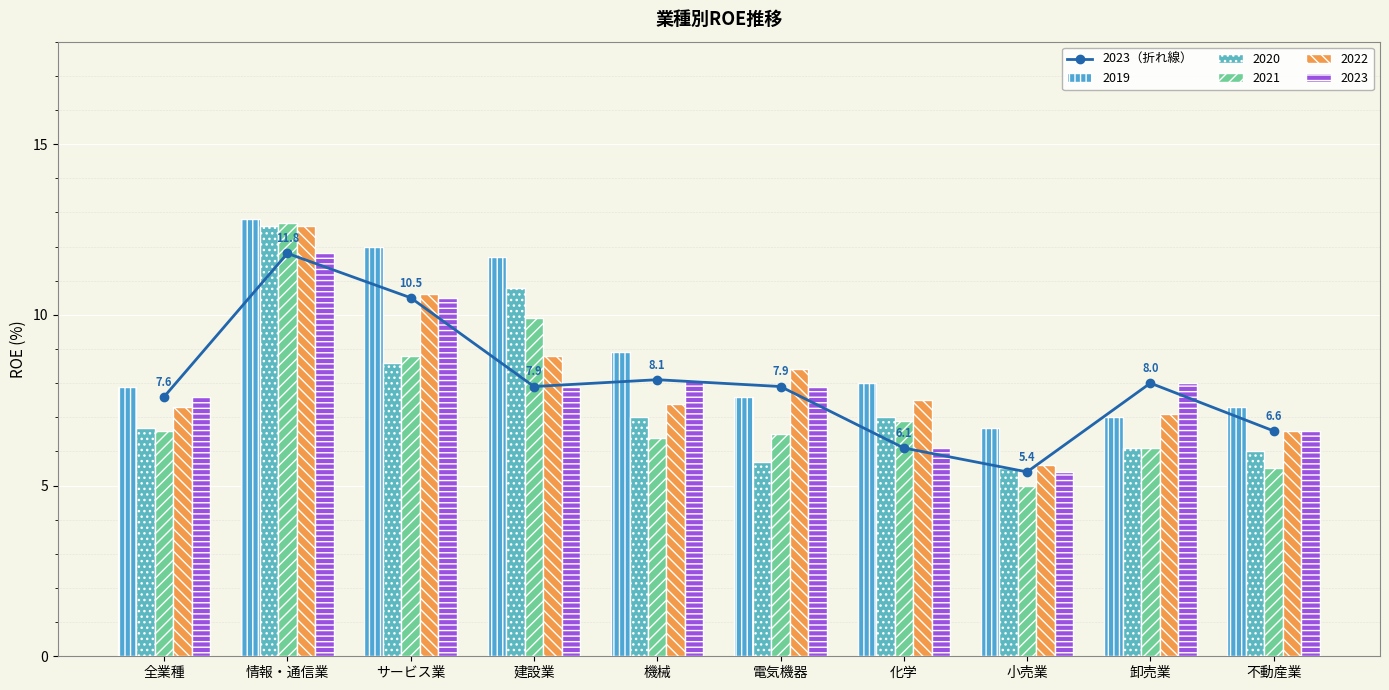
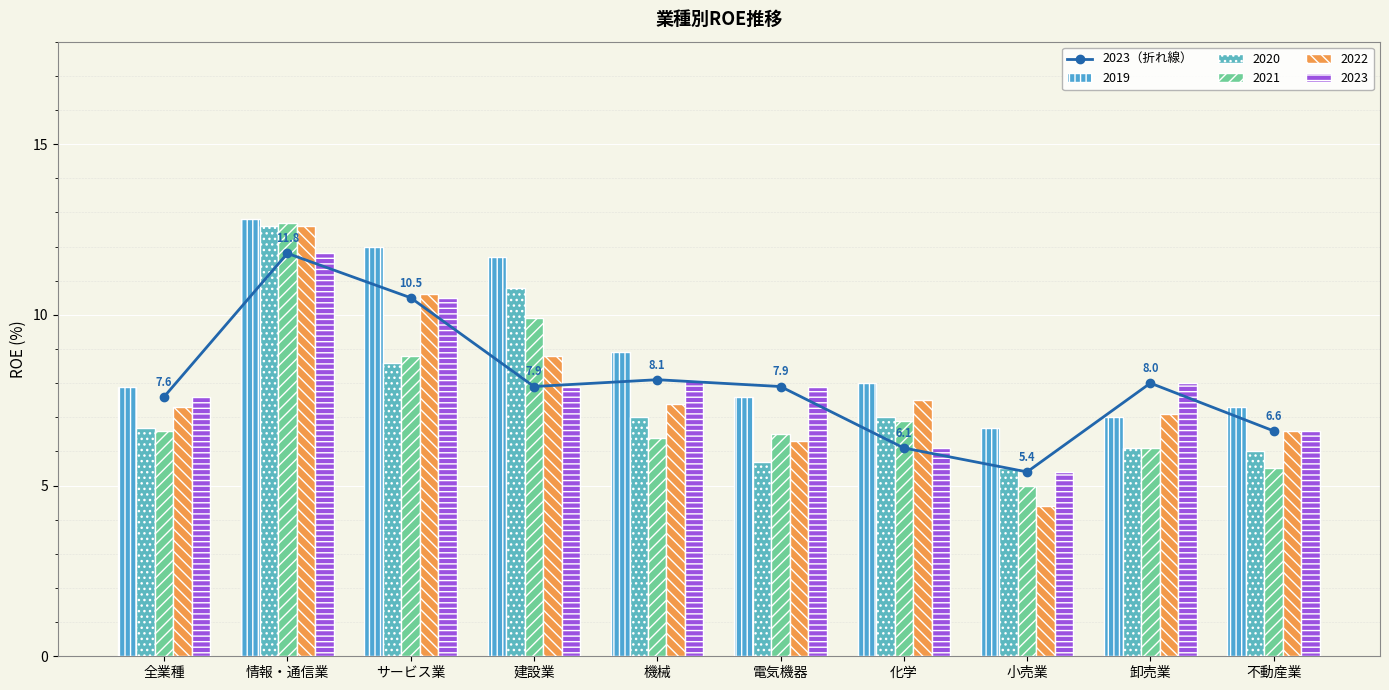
  {
    "2023（折れ線）": {
      "全業種": 7.6,
      "情報・通信業": 11.8,
      "サービス業": 10.5,
      "建設業": 7.9,
      "機械": 8.1,
      "電気機器": 7.9,
      "化学": 6.1,
      "小売業": 5.4,
      "卸売業": 8.0,
      "不動産業": 6.6
    },
    "2022": {
      "全業種": 7.3,
      "情報・通信業": 12.6,
      "建設業": 8.8,
      "機械": 7.4,
-     "電気機器": 8.4,
+     "電気機器": 6.3,
      "化学": 7.5,
-     "小売業": 5.6,
+     "小売業": 4.4,
      "卸売業": 7.1
    }
  }
